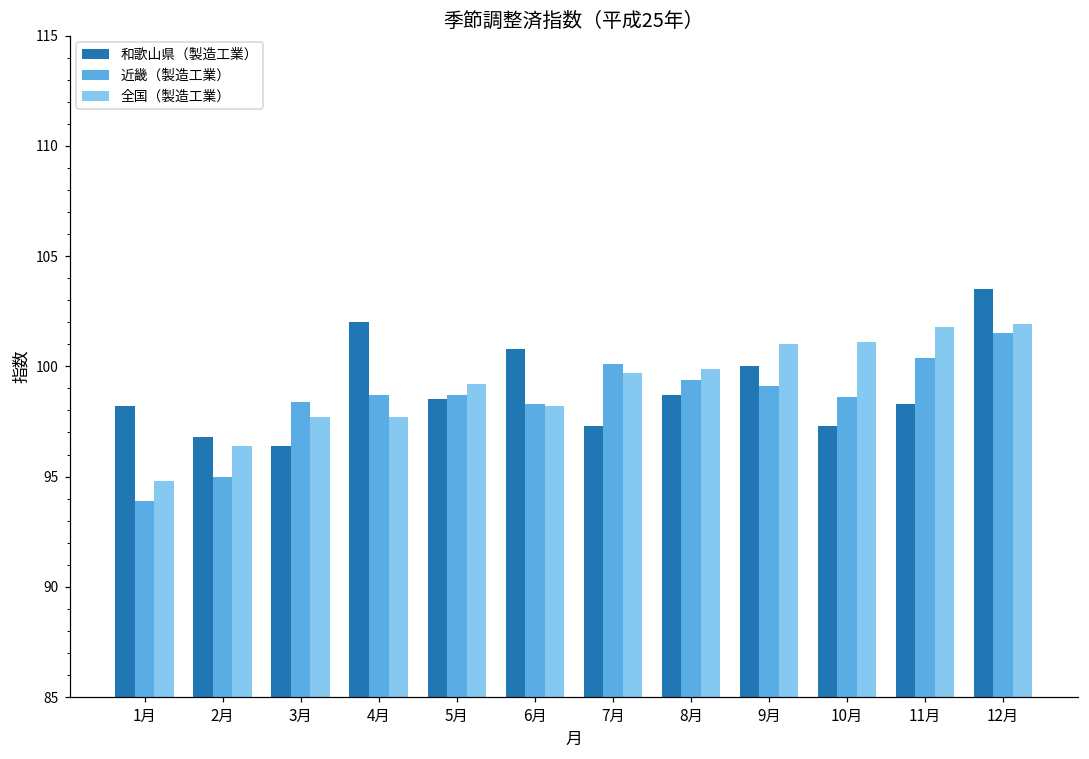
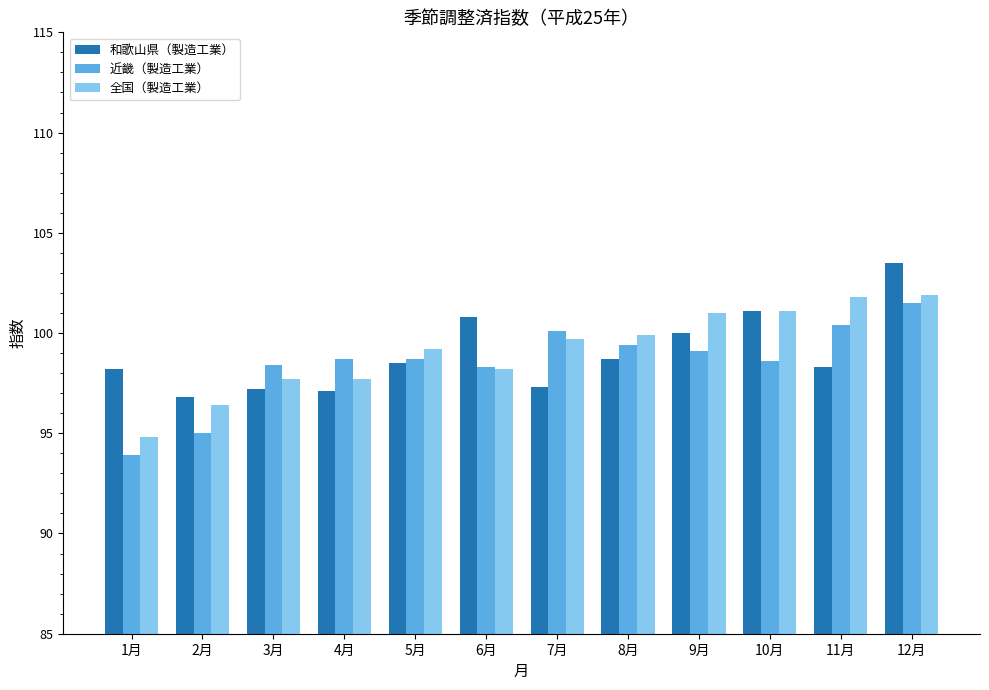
  {
    "和歌山県（製造工業）": {
      "1月": 98.2,
      "2月": 96.8,
-     "3月": 96.4,
-     "4月": 102.0,
+     "3月": 97.2,
+     "4月": 97.1,
      "5月": 98.5,
      "6月": 100.8,
      "7月": 97.3,
      "8月": 98.7,
      "9月": 100.0,
-     "10月": 97.3,
+     "10月": 101.1,
      "11月": 98.3,
      "12月": 103.5
    }
  }
